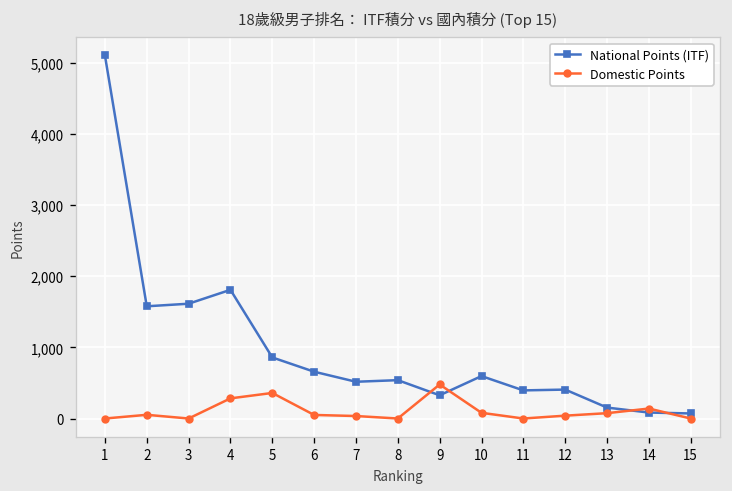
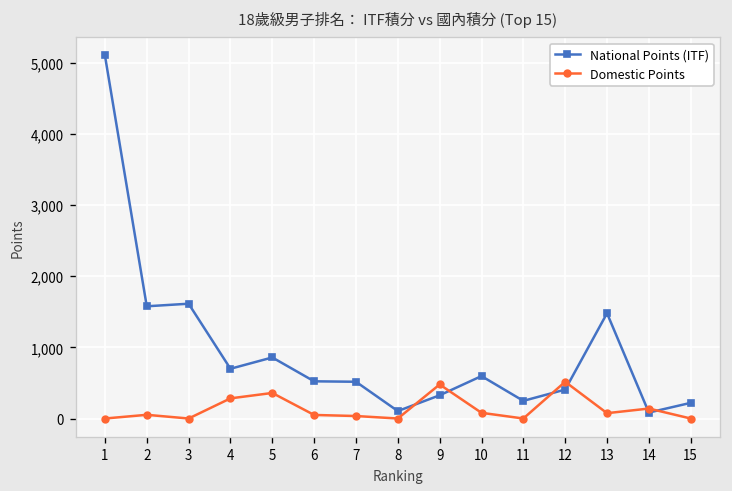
  {
    "National Points (ITF)": {
      "1": "5,100",
      "2": "1,600",
      "3": "1,600",
-     "4": "1,800",
+     "4": "700",
      "5": "900",
-     "6": "700",
+     "6": "500",
      "7": "500",
-     "8": "500",
+     "8": "100",
      "9": "300",
      "10": "600",
-     "11": "400",
+     "11": "200",
      "12": "400",
-     "13": "200",
+     "13": "1,500",
      "14": "100",
-     "15": "100"
+     "15": "200"
    },
    "Domestic Points": {
      "1": "0",
      "2": "100",
      "3": "0",
      "4": "300",
      "5": "400",
      "6": "100",
      "7": "0",
      "8": "0",
      "9": "500",
      "10": "100",
      "11": "0",
-     "12": "0",
+     "12": "500",
      "13": "100",
      "14": "100",
      "15": "0"
    }
  }
